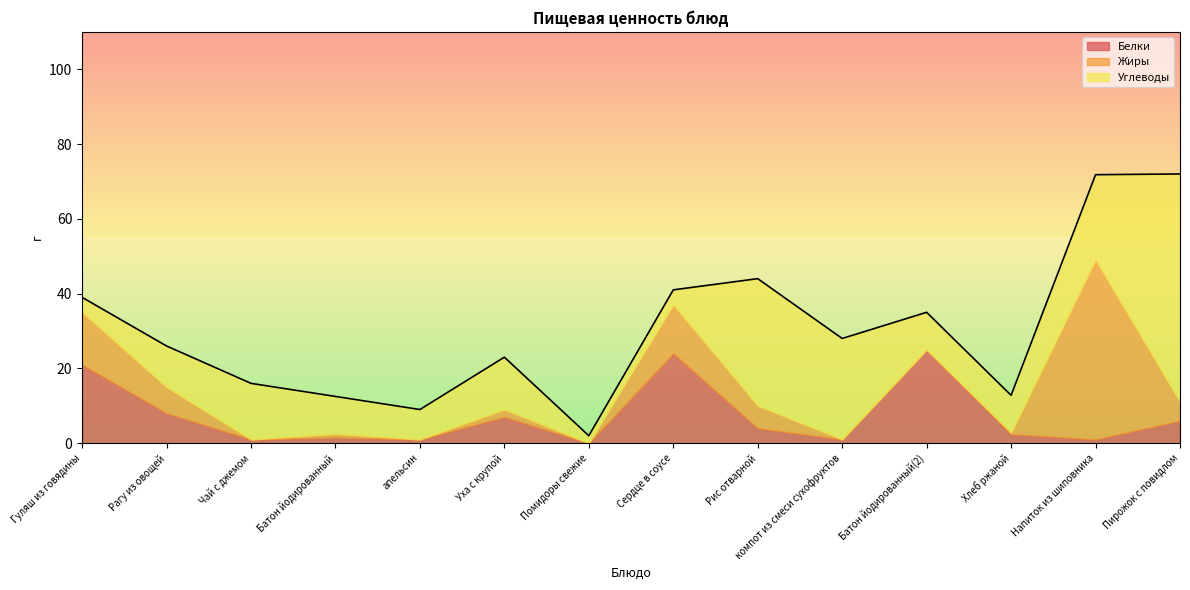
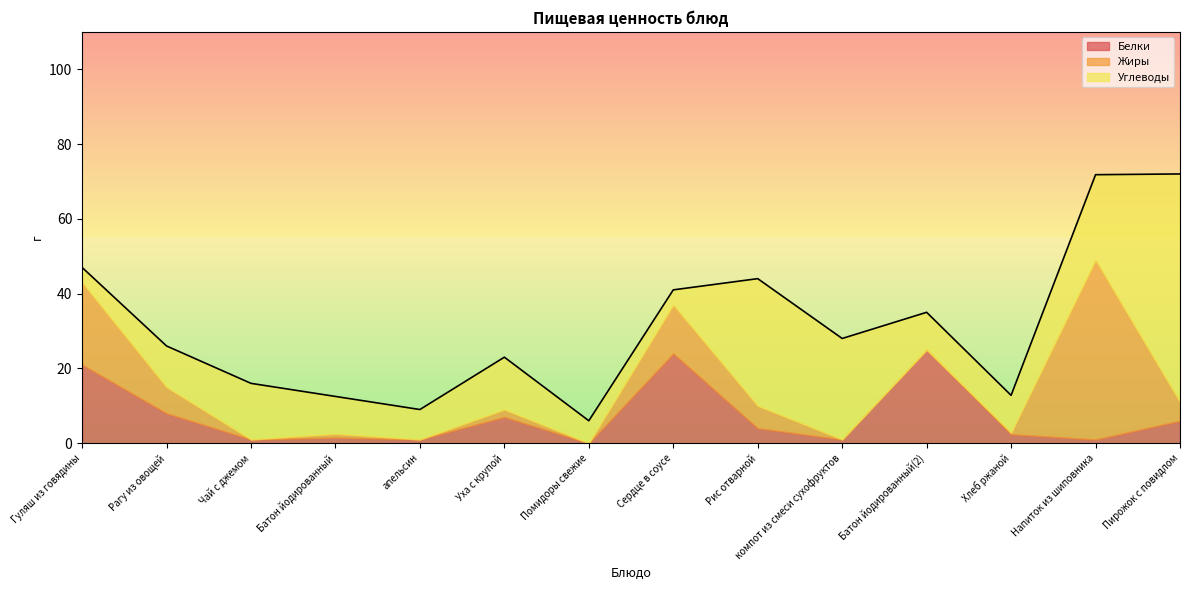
  {
    "Белки": {
      "Гуляш из говядины": 21,
      "Рагу из овощей": 8,
      "Батон йодированный": 2,
      "Уха с крупой": 7,
      "Сердце в соусе": 24,
      "Рис отварной": 4,
      "Напиток из шиповника": 1,
      "Пирожок с повидлом": 6
    },
    "Жиры": {
-     "Гуляш из говядины": 14,
+     "Гуляш из говядины": 22,
      "Рагу из овощей": 7,
      "Батон йодированный": 1,
      "Уха с крупой": 2,
      "Сердце в соусе": 13,
      "Рис отварной": 6,
      "Напиток из шиповника": 48,
      "Пирожок с повидлом": 5
    },
    "Углеводы": {
      "Гуляш из говядины": 4,
      "Рагу из овощей": 11,
      "Чай с джемом": 15,
      "Батон йодированный": 10,
      "апельсин": 8,
      "Уха с крупой": 14,
-     "Помидоры свежие": 2,
+     "Помидоры свежие": 6,
      "Сердце в соусе": 4,
      "Рис отварной": 34,
      "компот из смеси сухофруктов": 27,
      "Батон йодированный(2)": 10,
      "Хлеб ржаной": 10,
      "Напиток из шиповника": 23,
      "Пирожок с повидлом": 61
    }
  }
